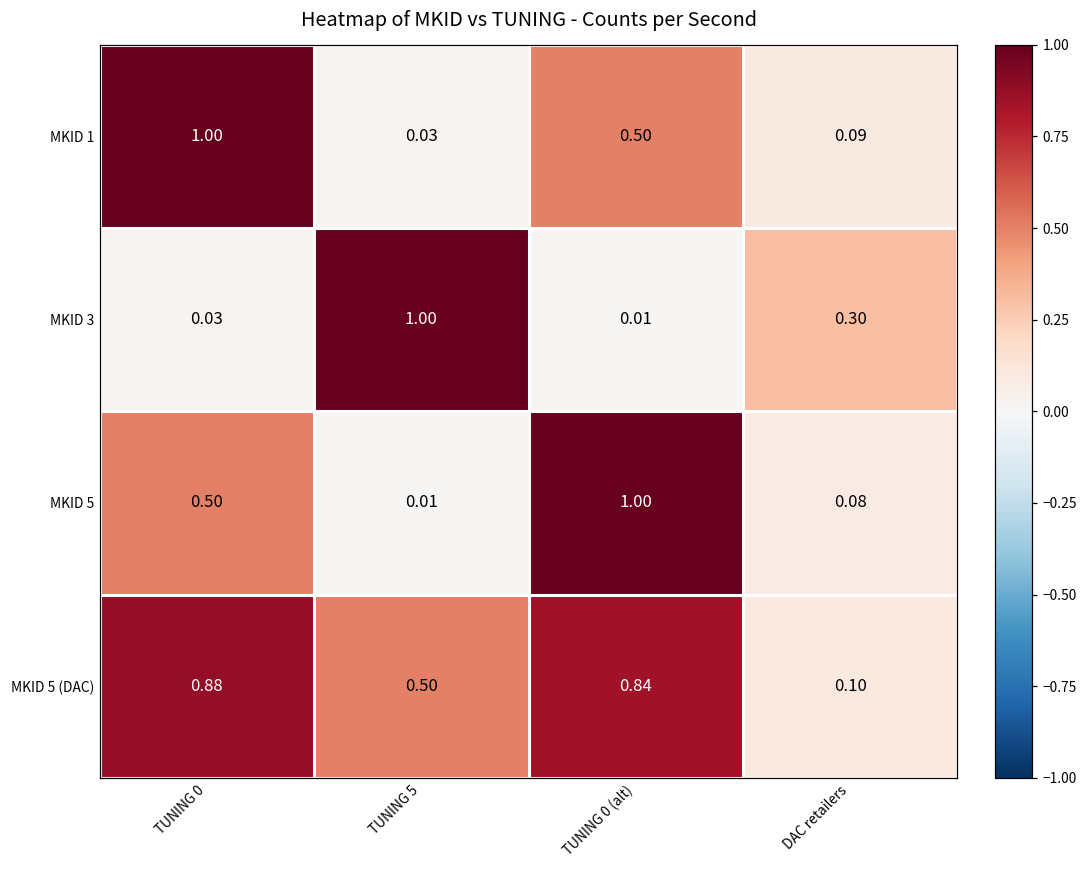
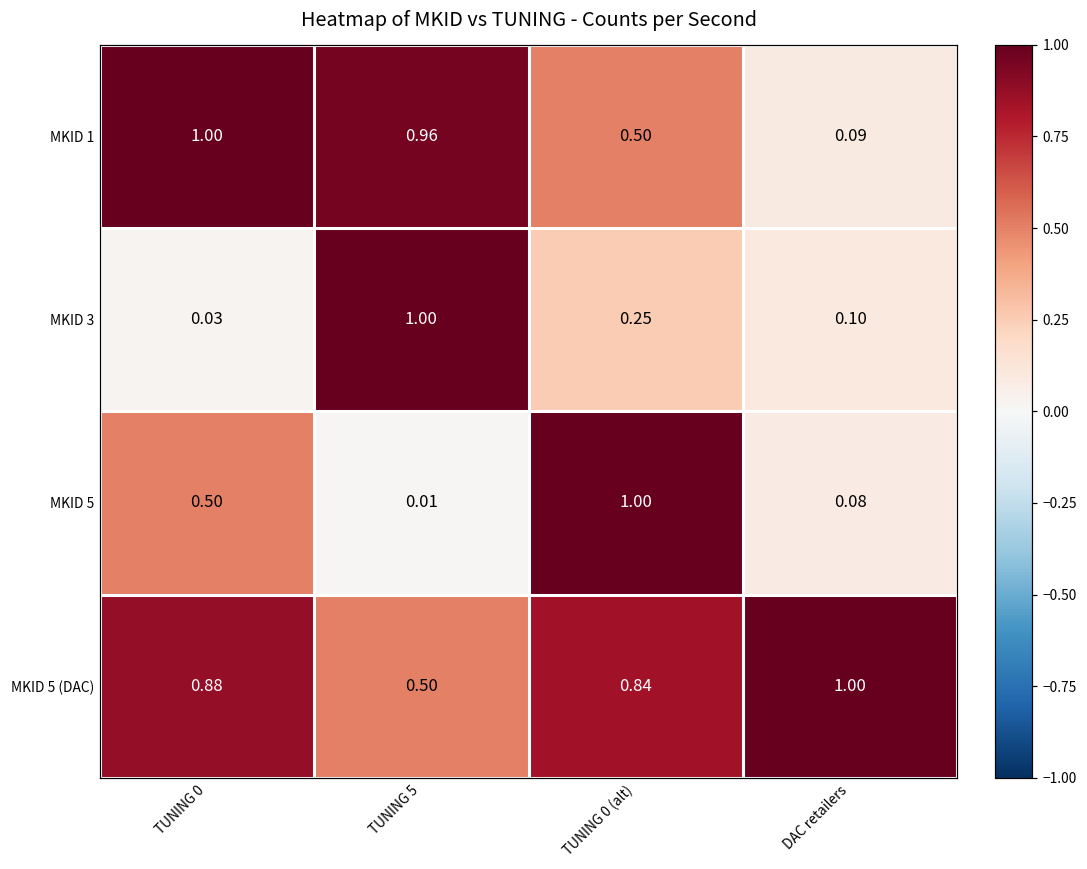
  {
    "MKID 1": {
      "TUNING 0": 1.00,
-     "TUNING 5": 0.03,
+     "TUNING 5": 0.96,
      "TUNING 0 (alt)": 0.50,
      "DAC retailers": 0.09
    },
    "MKID 3": {
      "TUNING 0": 0.03,
      "TUNING 5": 1.00,
-     "TUNING 0 (alt)": 0.01,
-     "DAC retailers": 0.30
+     "TUNING 0 (alt)": 0.25,
+     "DAC retailers": 0.10
    },
    "MKID 5": {
      "TUNING 0": 0.50,
      "TUNING 5": 0.01,
      "TUNING 0 (alt)": 1.00,
      "DAC retailers": 0.08
    },
    "MKID 5 (DAC)": {
      "TUNING 0": 0.88,
      "TUNING 5": 0.50,
      "TUNING 0 (alt)": 0.84,
-     "DAC retailers": 0.10
+     "DAC retailers": 1.00
    }
  }
